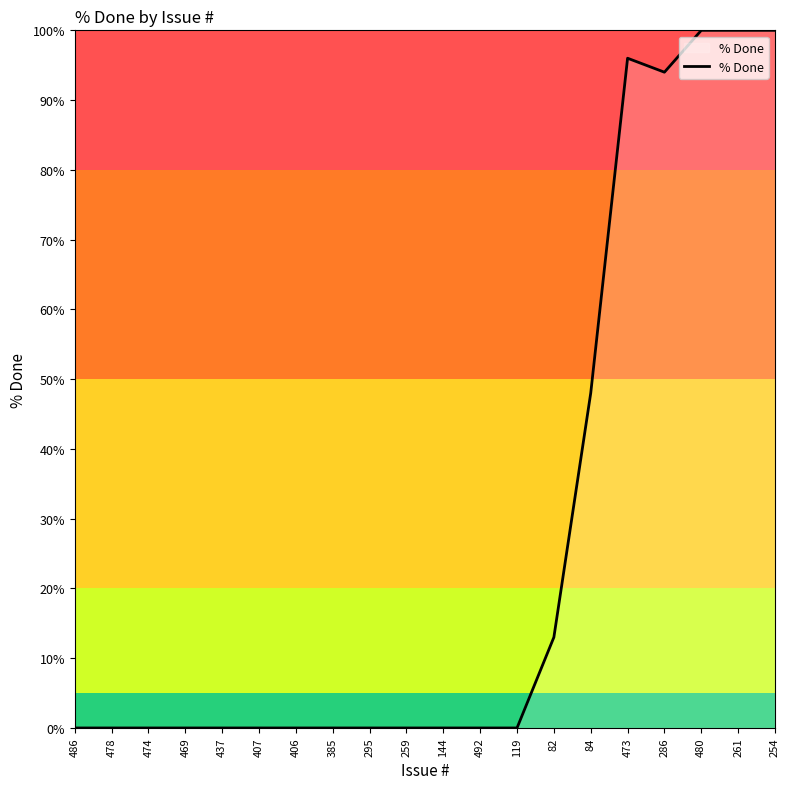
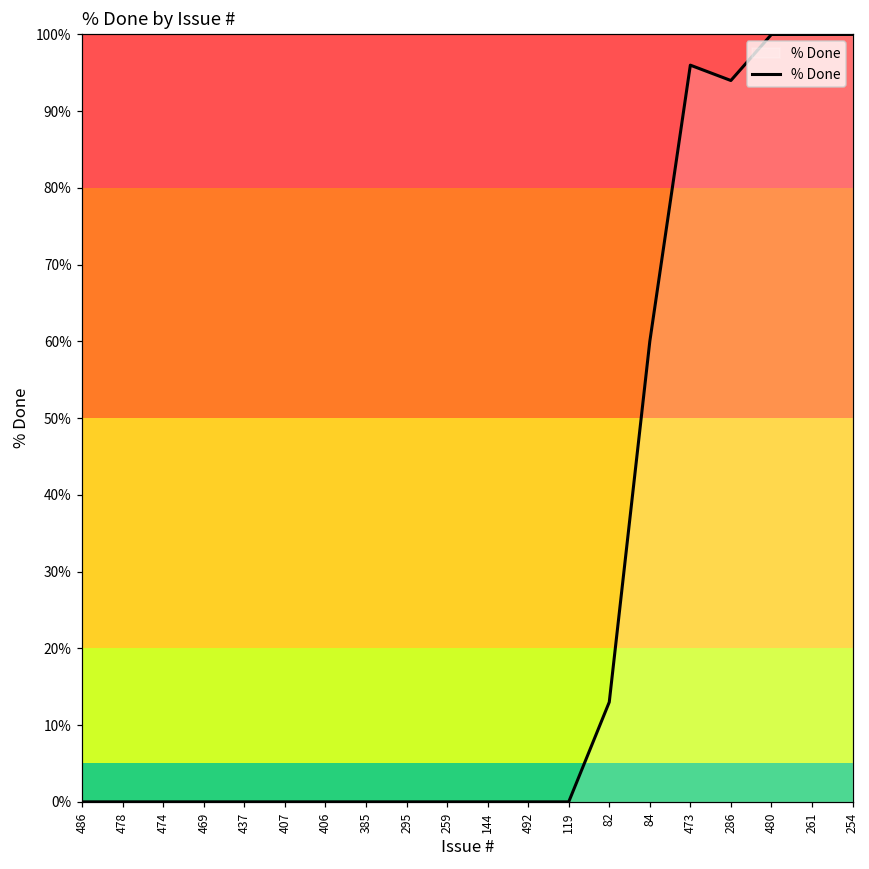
  {
    "486": "0%",
    "478": "0%",
    "474": "0%",
    "469": "0%",
    "437": "0%",
    "407": "0%",
    "406": "0%",
    "385": "0%",
    "295": "0%",
    "259": "0%",
    "144": "0%",
    "492": "0%",
    "119": "0%",
    "82": "13%",
-   "84": "48%",
+   "84": "60%",
    "473": "96%",
    "286": "94%",
    "480": "100%",
    "261": "100%",
    "254": "100%"
  }
